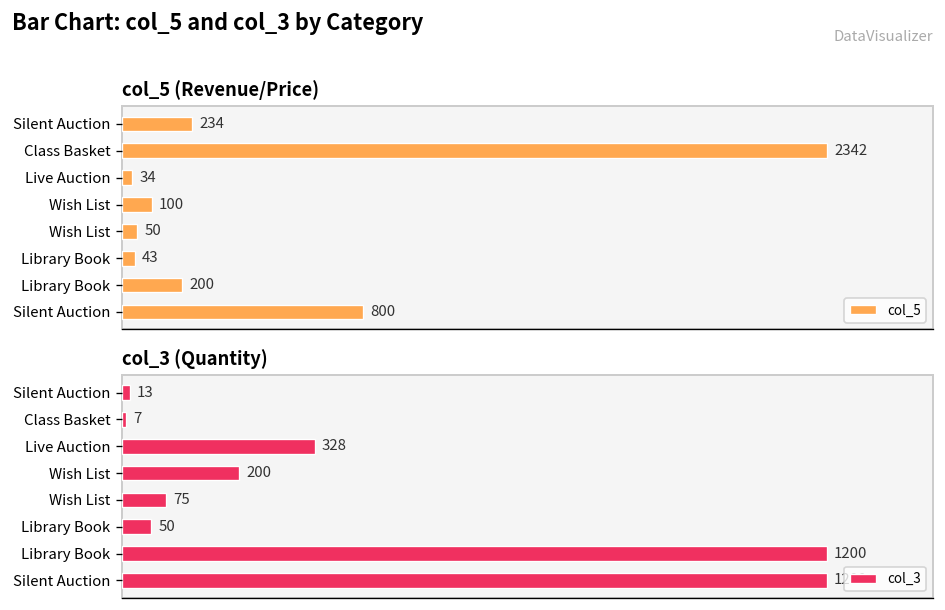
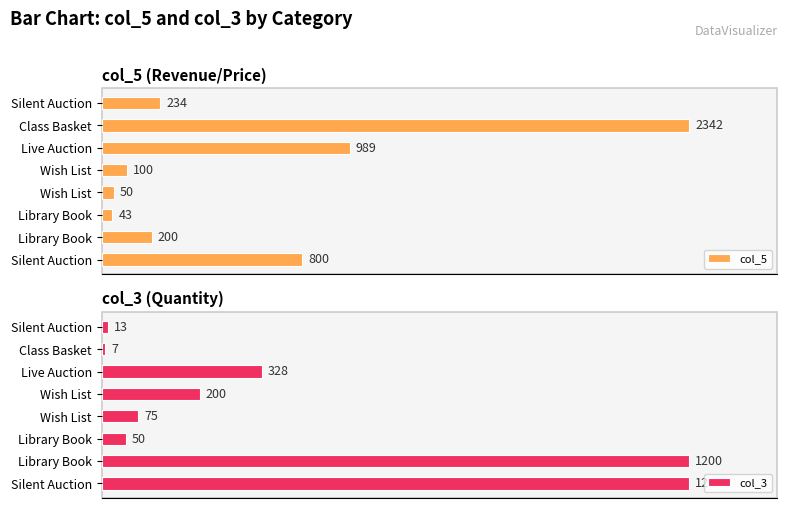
  {
    "col_5 (Revenue/Price)": {
      "Class Basket": 2342,
-     "Live Auction": 34
+     "Live Auction": 989
    },
    "col_3 (Quantity)": {
      "Class Basket": 7,
      "Live Auction": 328
    }
  }
